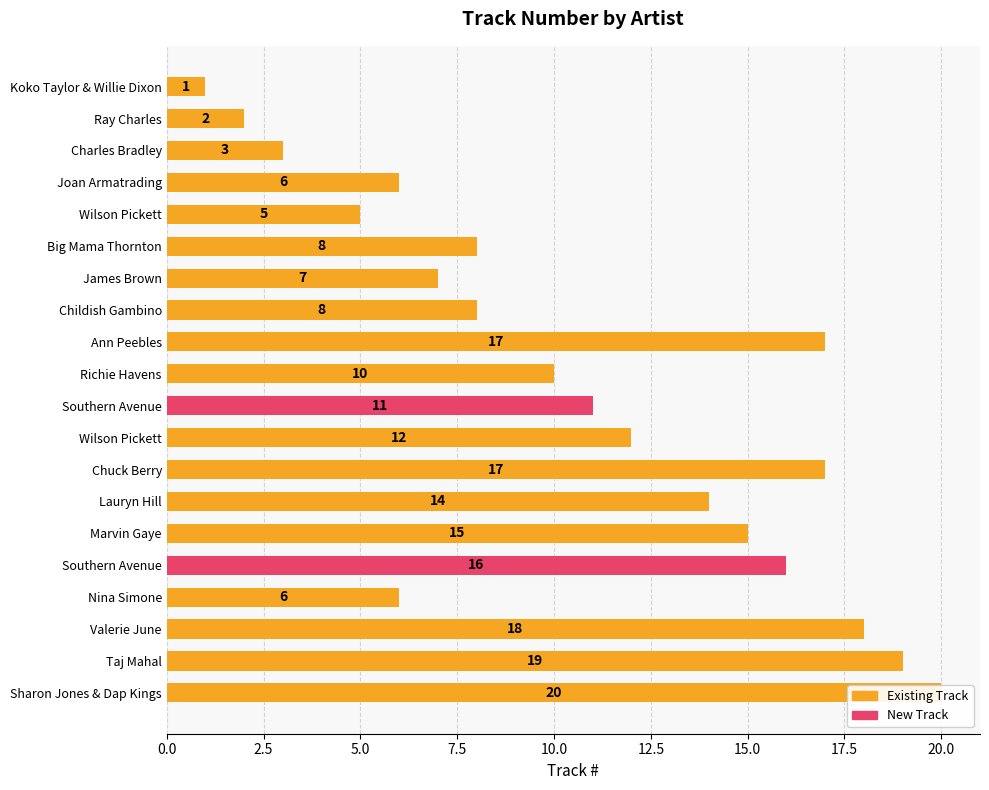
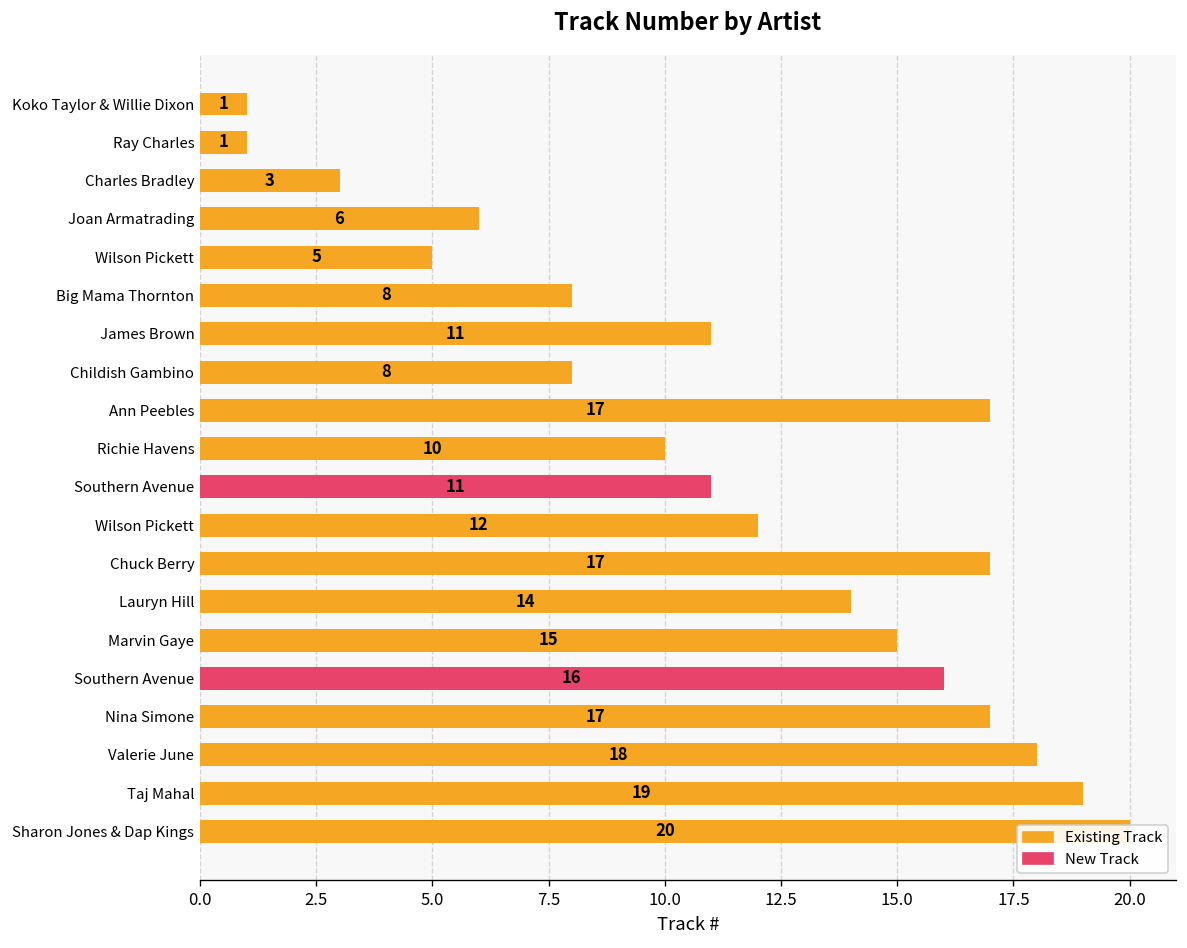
  {
    "Koko Taylor & Willie Dixon": 1,
-   "Ray Charles": 2,
+   "Ray Charles": 1,
    "Charles Bradley": 3,
    "Joan Armatrading": 6,
    "Big Mama Thornton": 8,
-   "James Brown": 7,
+   "James Brown": 11,
    "Childish Gambino": 8,
    "Ann Peebles": 17,
    "Richie Havens": 10,
    "Chuck Berry": 17,
    "Lauryn Hill": 14,
    "Marvin Gaye": 15,
-   "Nina Simone": 6,
+   "Nina Simone": 17,
    "Valerie June": 18,
    "Taj Mahal": 19
  }
